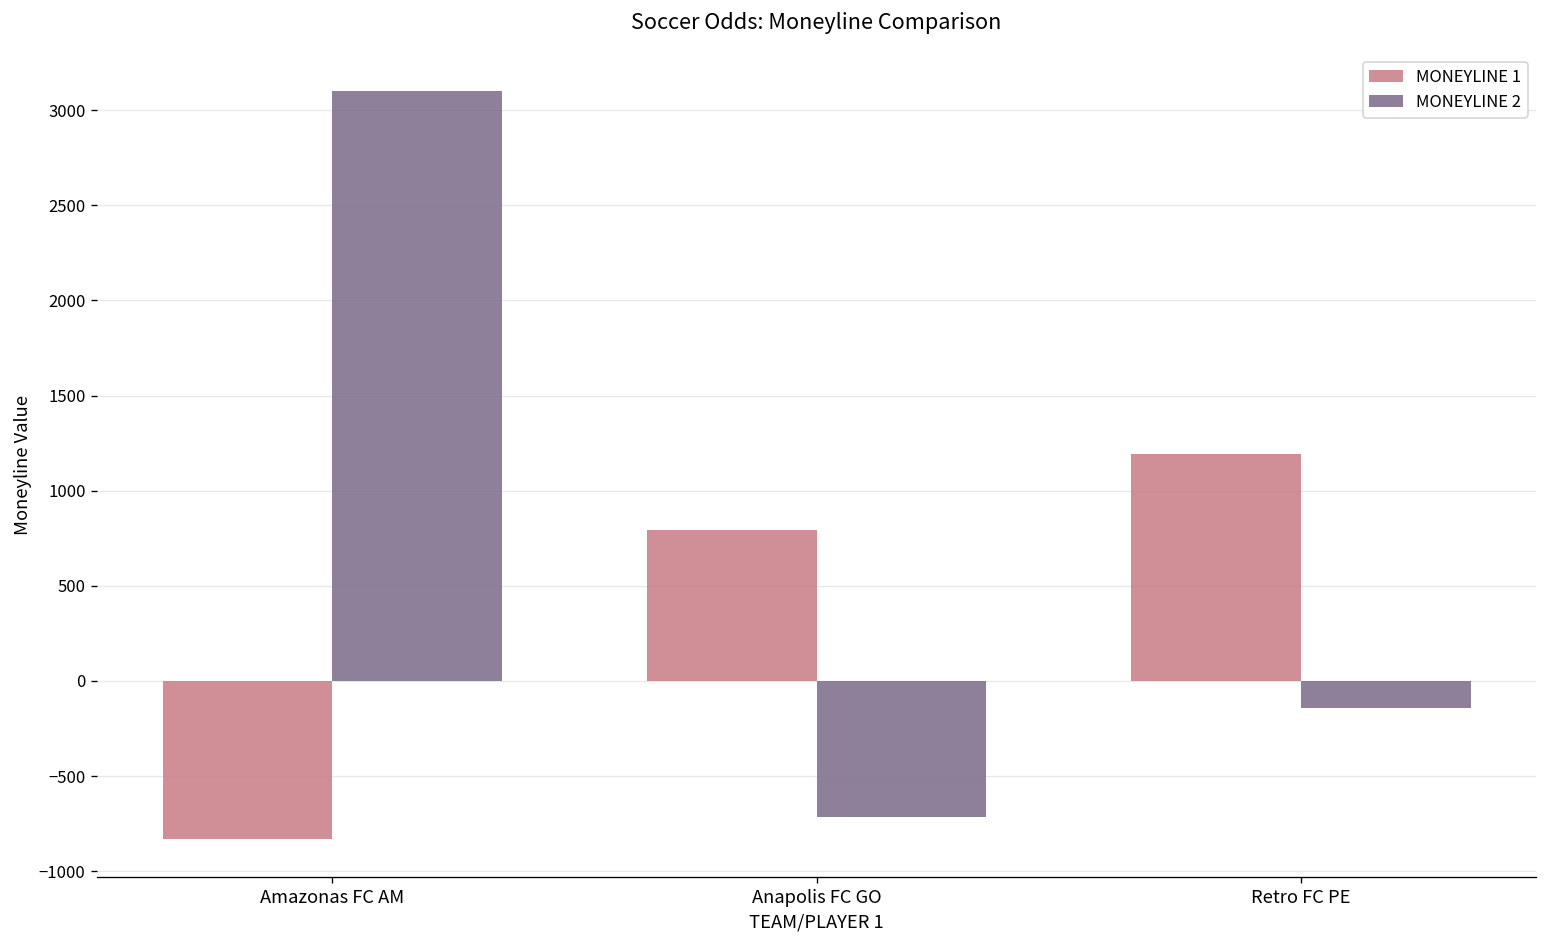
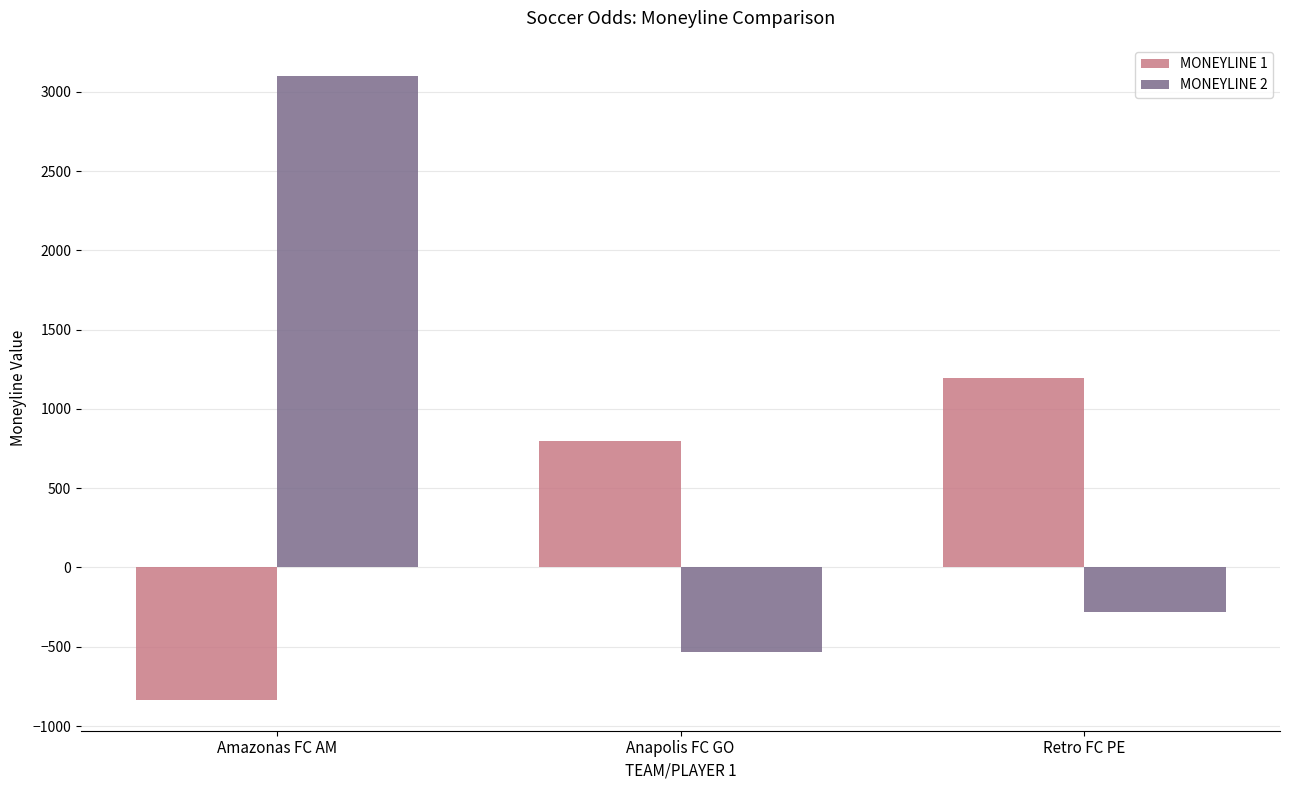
  {
    "MONEYLINE 1": {
      "Amazonas FC AM": -830,
      "Anapolis FC GO": 800,
      "Retro FC PE": 1190
    },
    "MONEYLINE 2": {
      "Amazonas FC AM": 3100,
-     "Anapolis FC GO": -710,
-     "Retro FC PE": -140
+     "Anapolis FC GO": -530,
+     "Retro FC PE": -280
    }
  }
